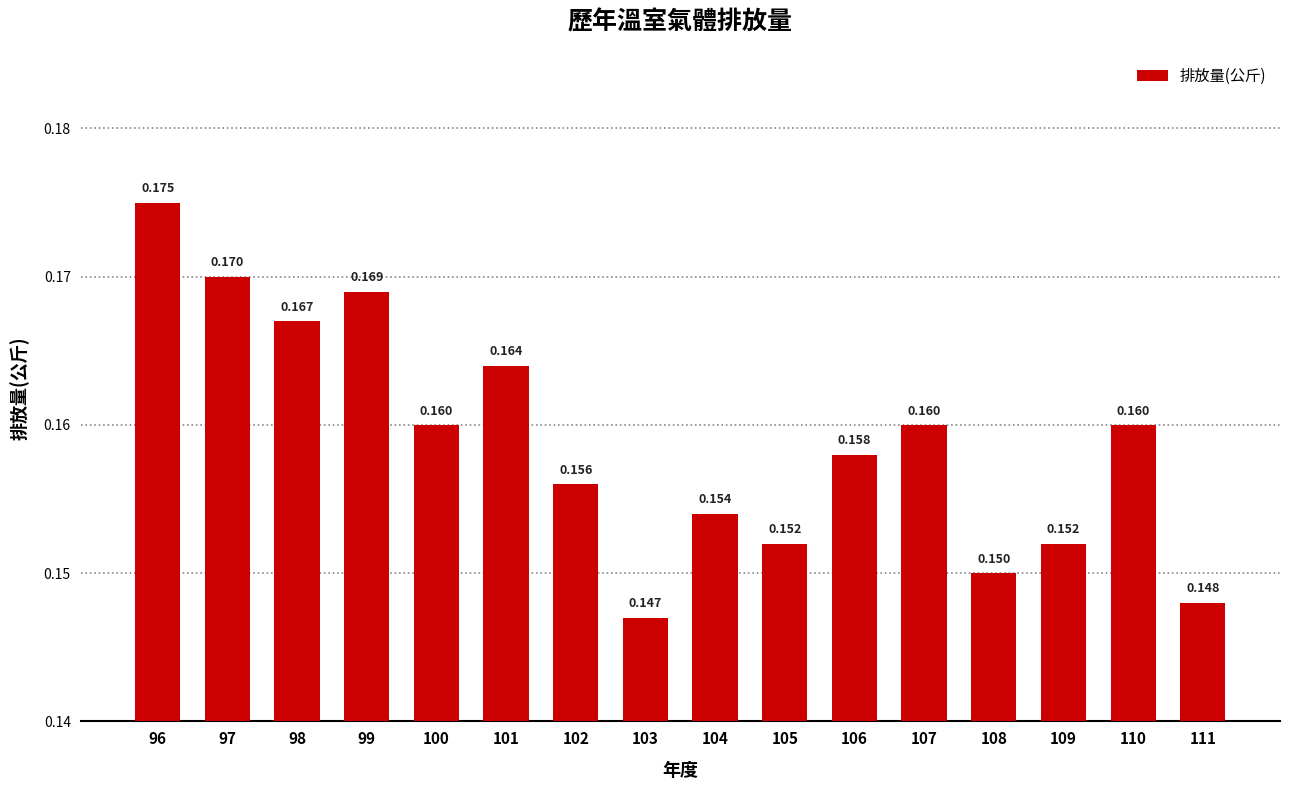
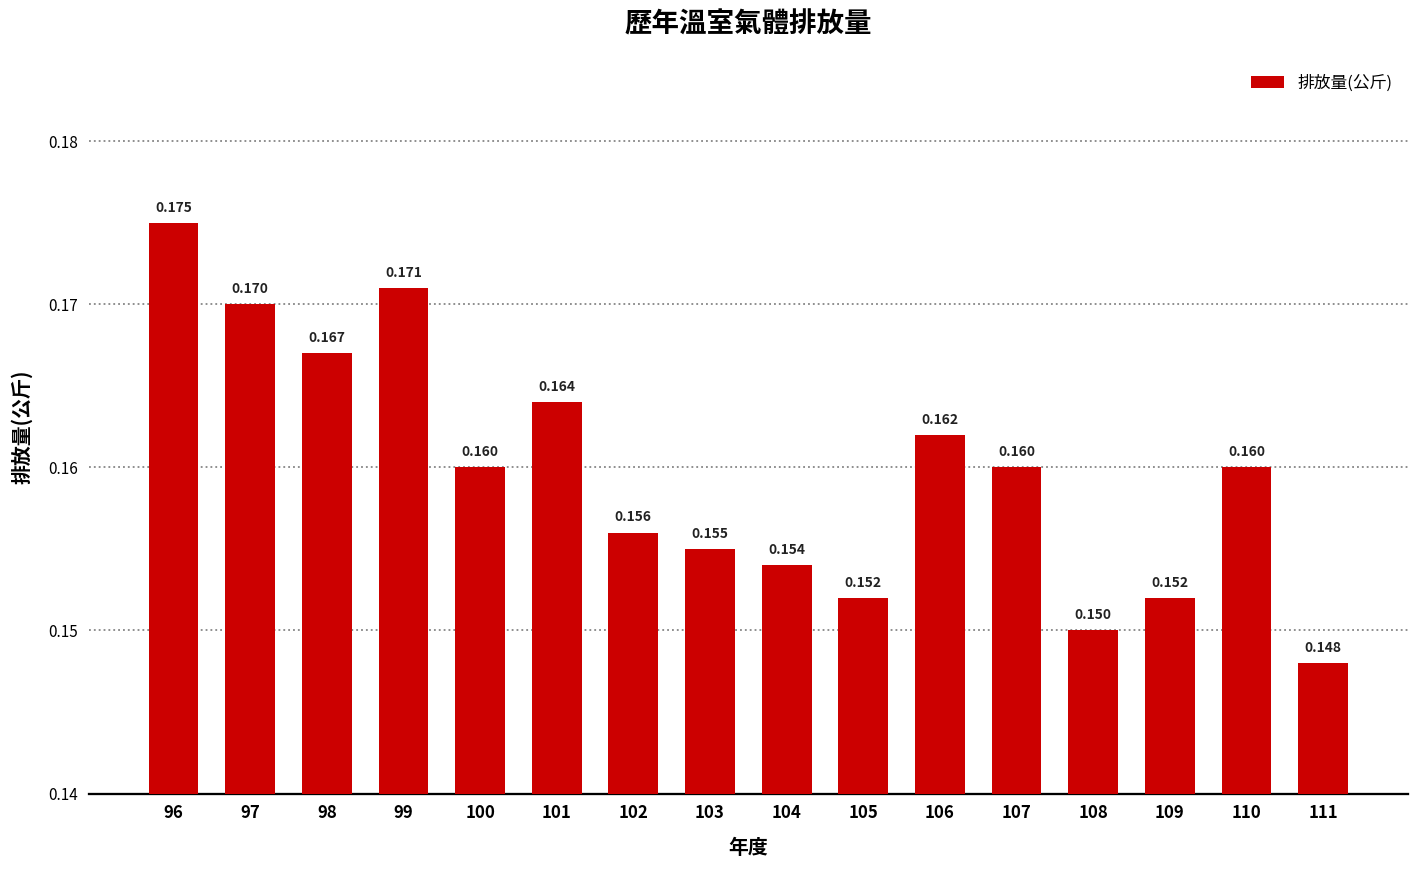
  {
    "96": 0.175,
    "97": 0.170,
    "98": 0.167,
-   "99": 0.169,
+   "99": 0.171,
    "100": 0.160,
    "101": 0.164,
    "102": 0.156,
-   "103": 0.147,
+   "103": 0.155,
    "104": 0.154,
    "105": 0.152,
-   "106": 0.158,
+   "106": 0.162,
    "107": 0.160,
    "108": 0.150,
    "109": 0.152,
    "110": 0.160,
    "111": 0.148
  }
